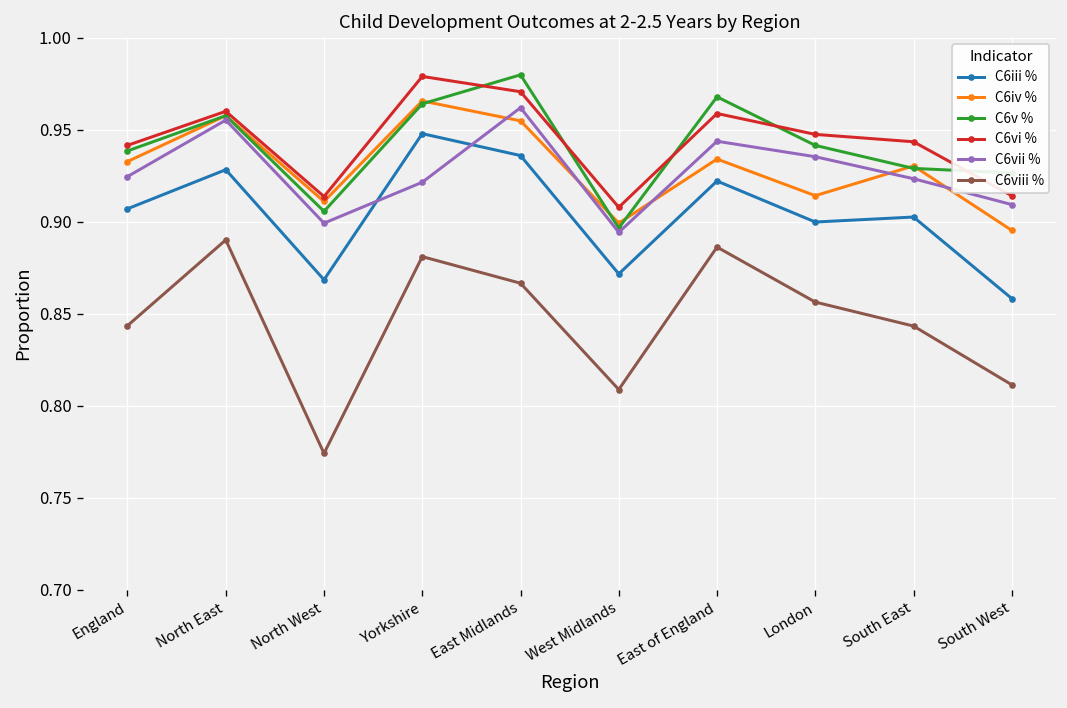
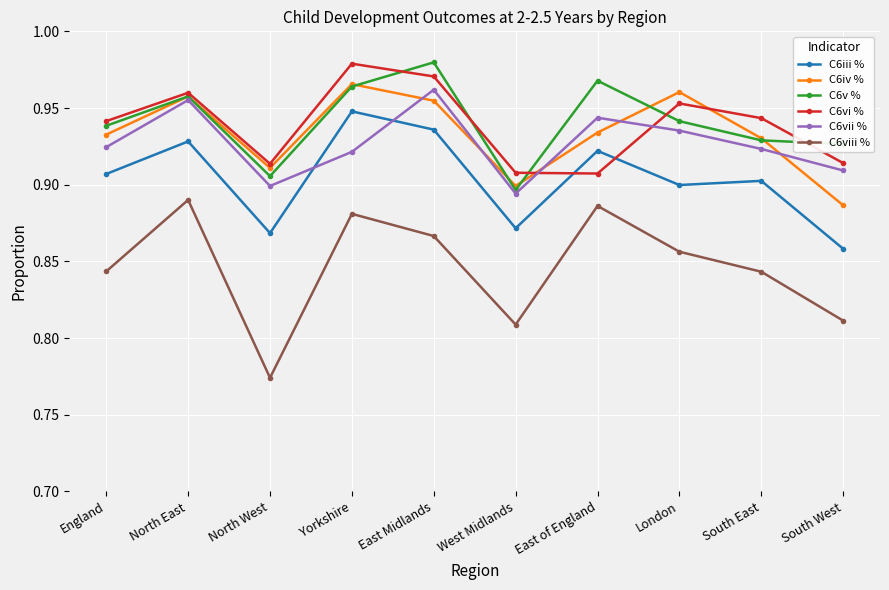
  {
    "C6iii %": {
      "England": 0.907,
      "North East": 0.928,
      "North West": 0.868,
      "Yorkshire": 0.948,
      "East Midlands": 0.936,
      "West Midlands": 0.872,
      "East of England": 0.922,
      "London": 0.900,
      "South East": 0.903,
      "South West": 0.858
    },
    "C6iv %": {
      "England": 0.933,
      "North West": 0.911,
      "East Midlands": 0.955,
      "West Midlands": 0.899,
      "East of England": 0.934,
-     "London": 0.914,
-     "South West": 0.895
+     "London": 0.960,
+     "South West": 0.887
    },
    "C6v %": {
      "England": 0.938,
      "North West": 0.906,
      "East Midlands": 0.980,
      "West Midlands": 0.897,
      "East of England": 0.968,
      "London": 0.941
    },
    "C6vi %": {
      "England": 0.941,
      "North East": 0.960,
      "North West": 0.914,
      "Yorkshire": 0.979,
      "East Midlands": 0.971,
      "West Midlands": 0.908,
-     "East of England": 0.959,
-     "London": 0.947,
+     "East of England": 0.907,
+     "London": 0.953,
      "South East": 0.943,
      "South West": 0.914
    },
    "C6vii %": {
      "England": 0.924,
      "North East": 0.955,
      "North West": 0.899,
      "Yorkshire": 0.921,
      "East Midlands": 0.962,
      "West Midlands": 0.894,
      "East of England": 0.944,
      "London": 0.935,
      "South East": 0.923,
      "South West": 0.909
    },
    "C6viii %": {
      "England": 0.843,
      "North East": 0.890,
      "North West": 0.774,
      "Yorkshire": 0.881,
      "East Midlands": 0.867,
      "West Midlands": 0.809,
      "East of England": 0.886,
      "London": 0.856,
      "South East": 0.843,
      "South West": 0.811
    }
  }
